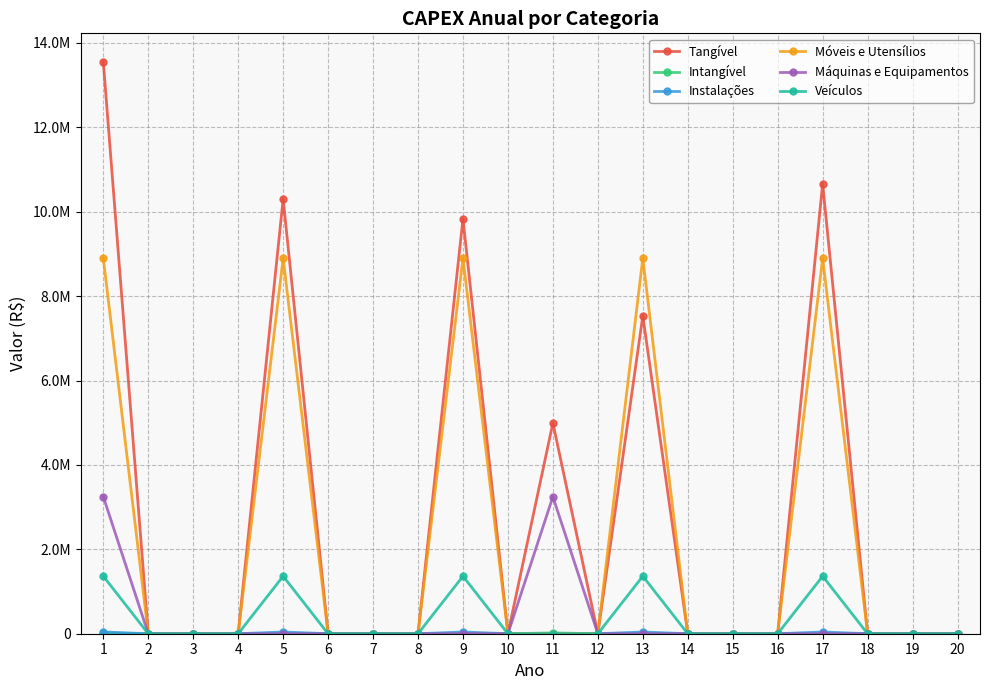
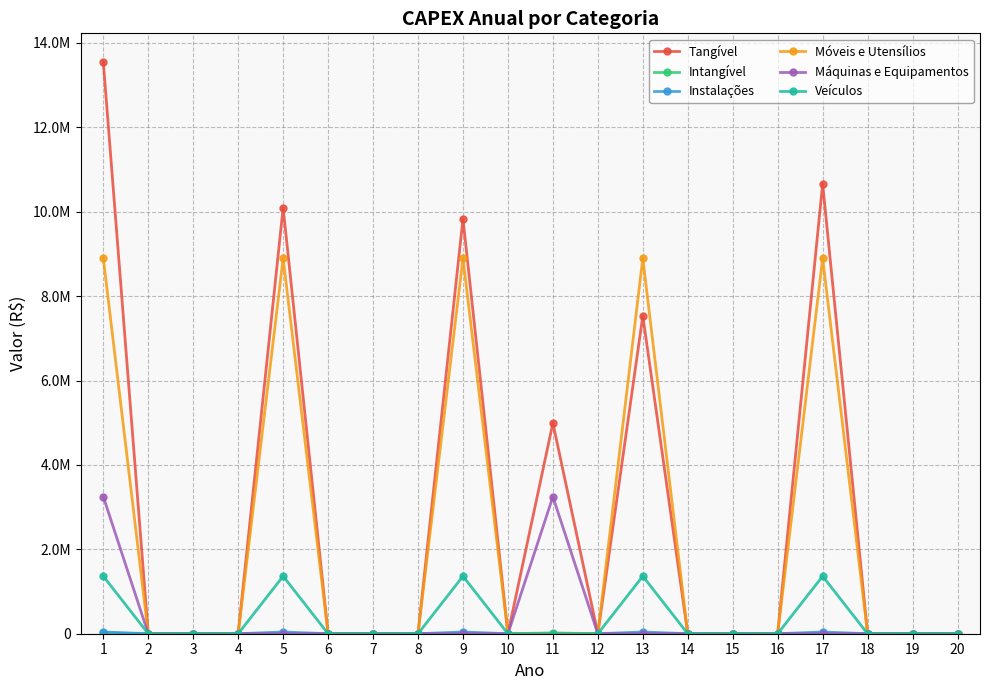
  {
    "Tangível": {
      "1": 13600000,
-     "5": 10300000,
+     "5": 10100000,
      "9": 9800000,
      "11": 5000000,
      "13": 7500000,
      "17": 10700000
    },
    "Móveis e Utensílios": {
      "1": 8900000,
      "5": 8900000,
      "9": 8900000,
      "13": 8900000,
      "17": 8900000
    },
    "Máquinas e Equipamentos": {
      "1": 3200000,
      "11": 3200000
    }
  }
